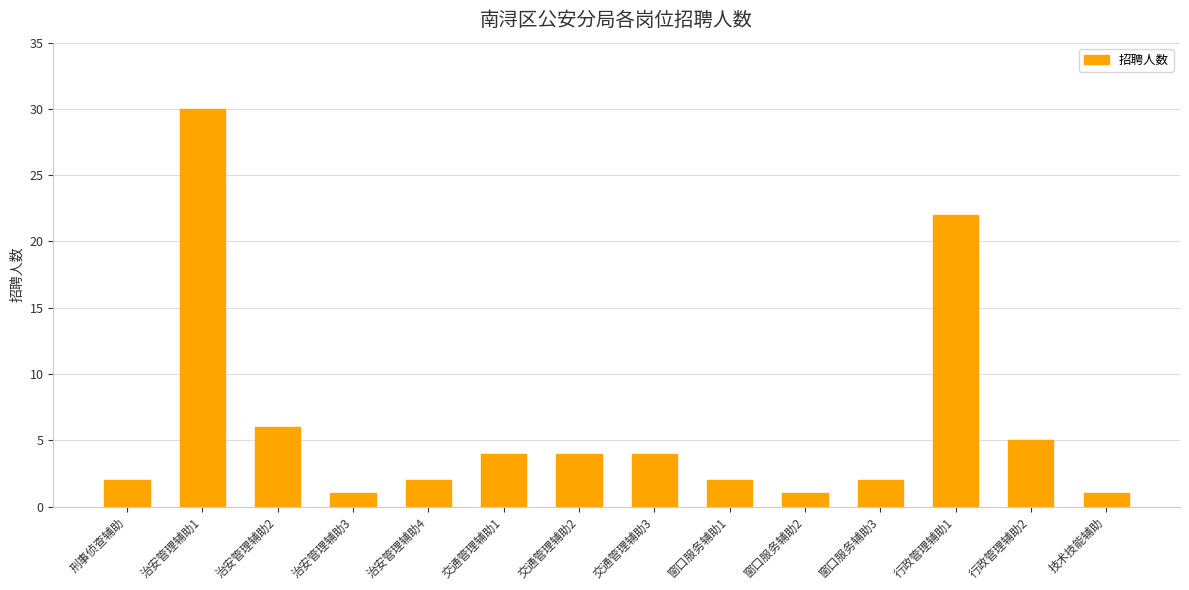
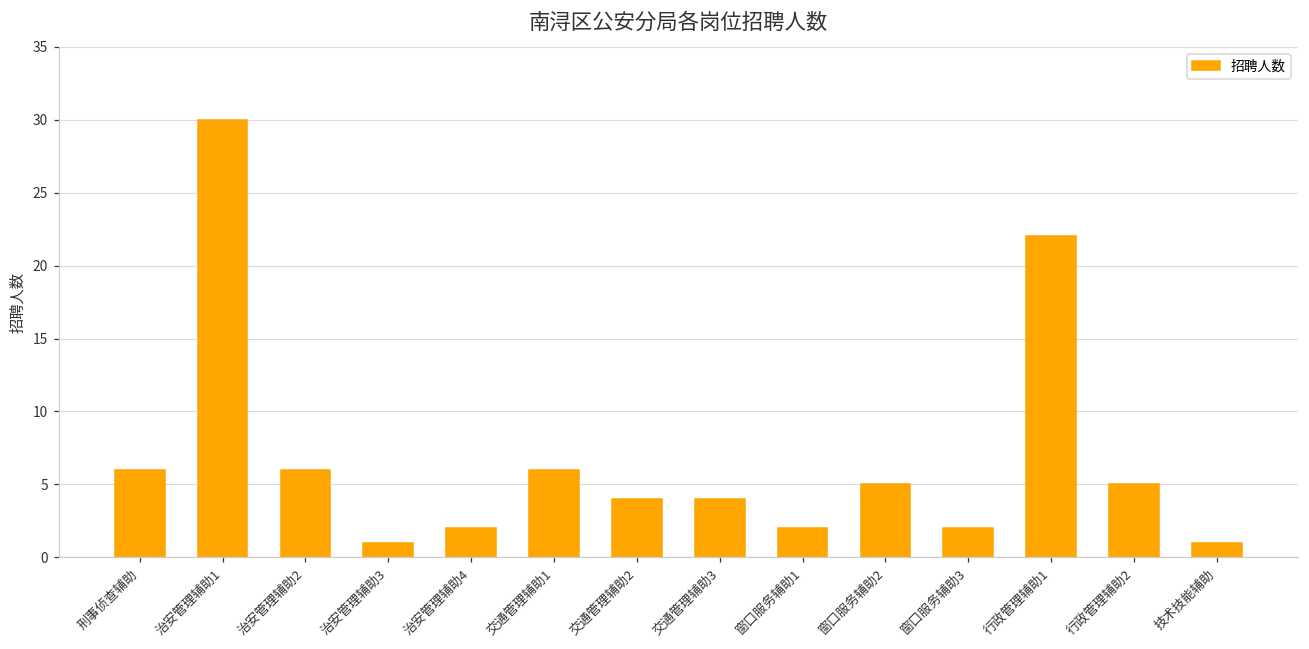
  {
-   "刑事侦查辅助": 2,
+   "刑事侦查辅助": 6,
    "治安管理辅助1": 30,
    "治安管理辅助2": 6,
    "治安管理辅助3": 1,
    "治安管理辅助4": 2,
-   "交通管理辅助1": 4,
+   "交通管理辅助1": 6,
    "交通管理辅助2": 4,
    "交通管理辅助3": 4,
    "窗口服务辅助1": 2,
-   "窗口服务辅助2": 1,
+   "窗口服务辅助2": 5,
    "窗口服务辅助3": 2,
    "行政管理辅助1": 22,
    "行政管理辅助2": 5,
    "技术技能辅助": 1
  }
